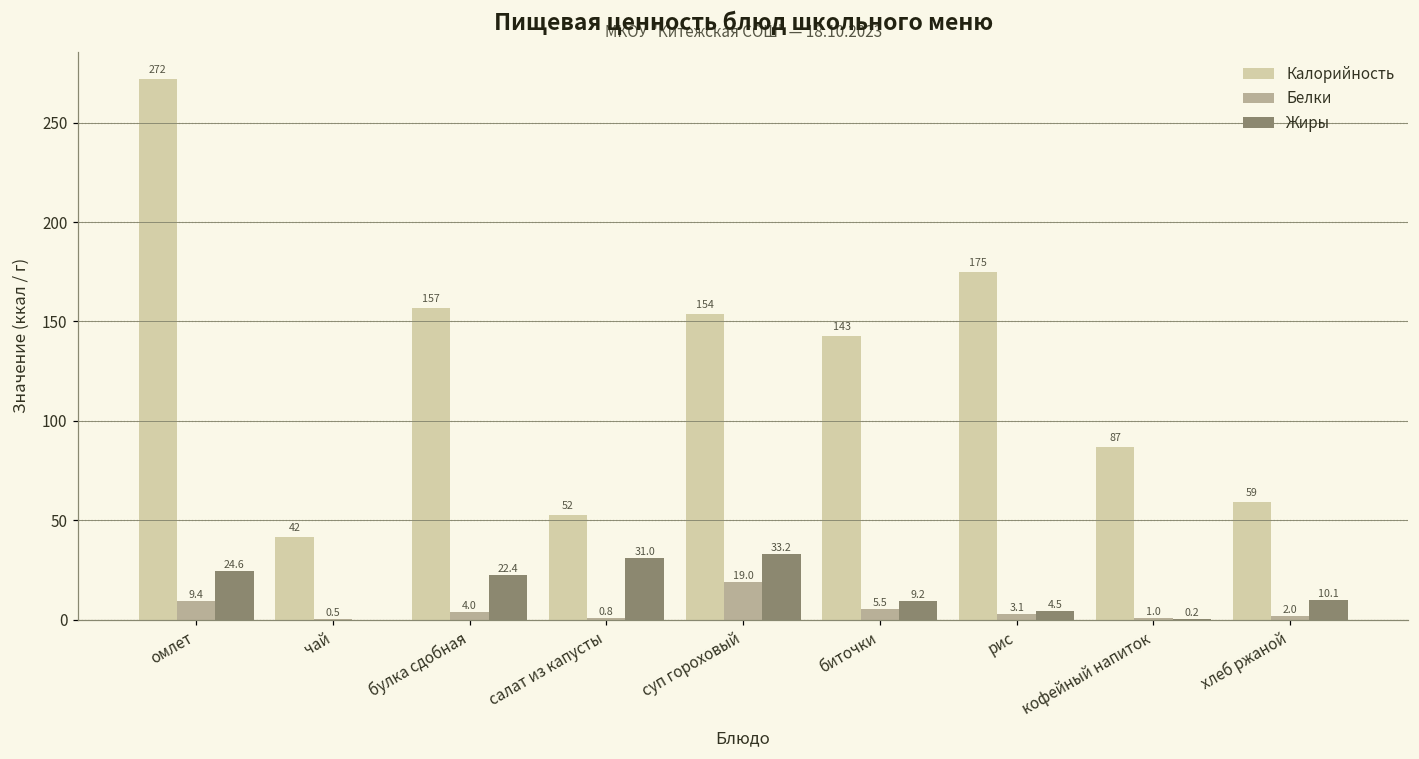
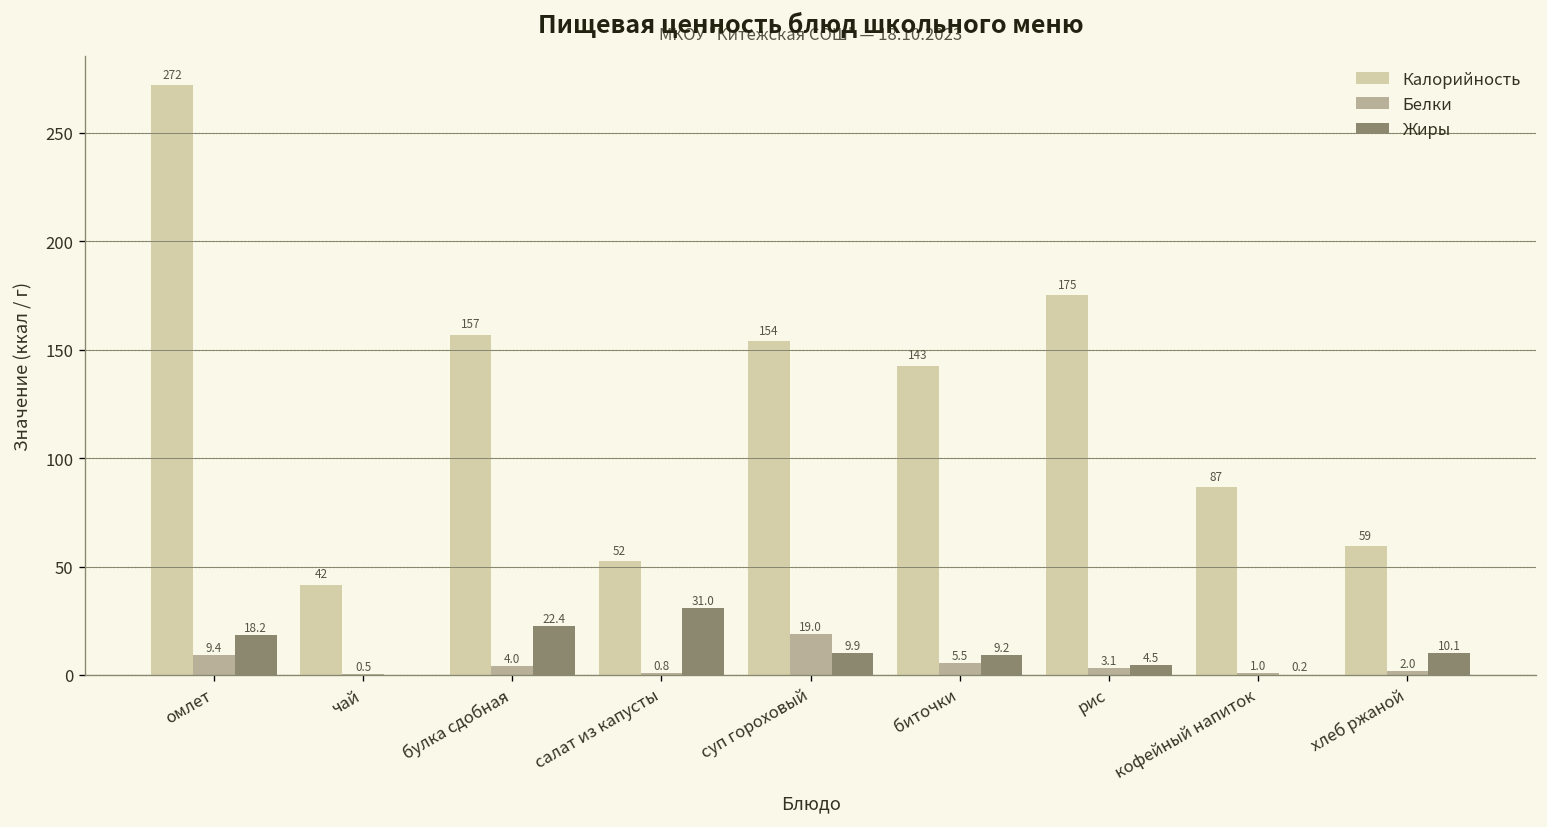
  {
    "Жиры": {
-     "омлет": 24.6,
+     "омлет": 18.2,
      "булка сдобная": 22.4,
      "салат из капусты": 31.0,
-     "суп гороховый": 33.2,
+     "суп гороховый": 9.9,
      "биточки": 9.2,
      "рис": 4.5,
      "кофейный напиток": 0.2,
      "хлеб ржаной": 10.1
    }
  }
